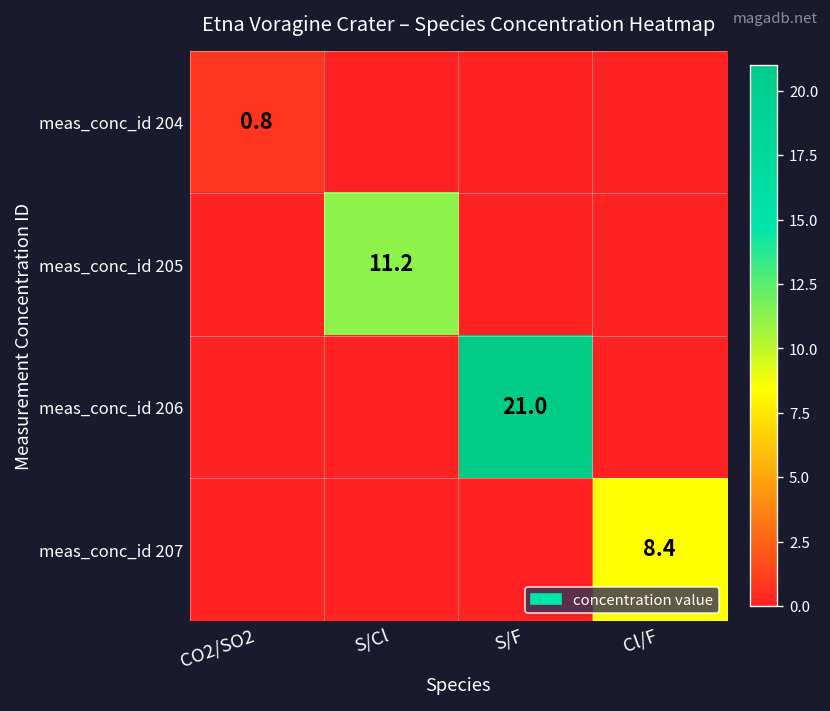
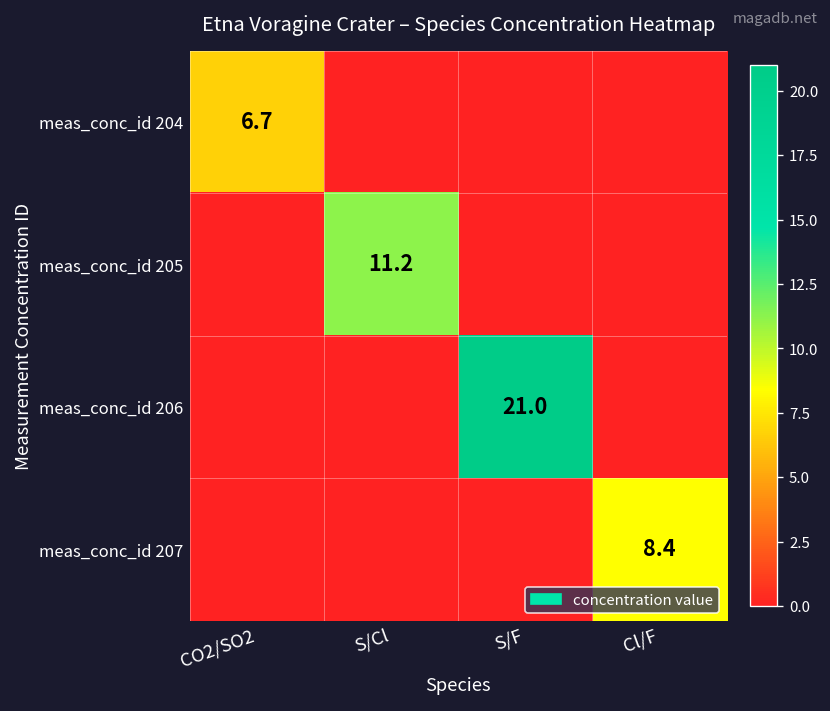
  {
    "meas_conc_id 204": {
-     "CO2/SO2": 0.8
+     "CO2/SO2": 6.7
    },
    "meas_conc_id 205": {
      "S/Cl": 11.2
    },
    "meas_conc_id 206": {
      "S/F": 21.0
    },
    "meas_conc_id 207": {
      "Cl/F": 8.4
    }
  }
